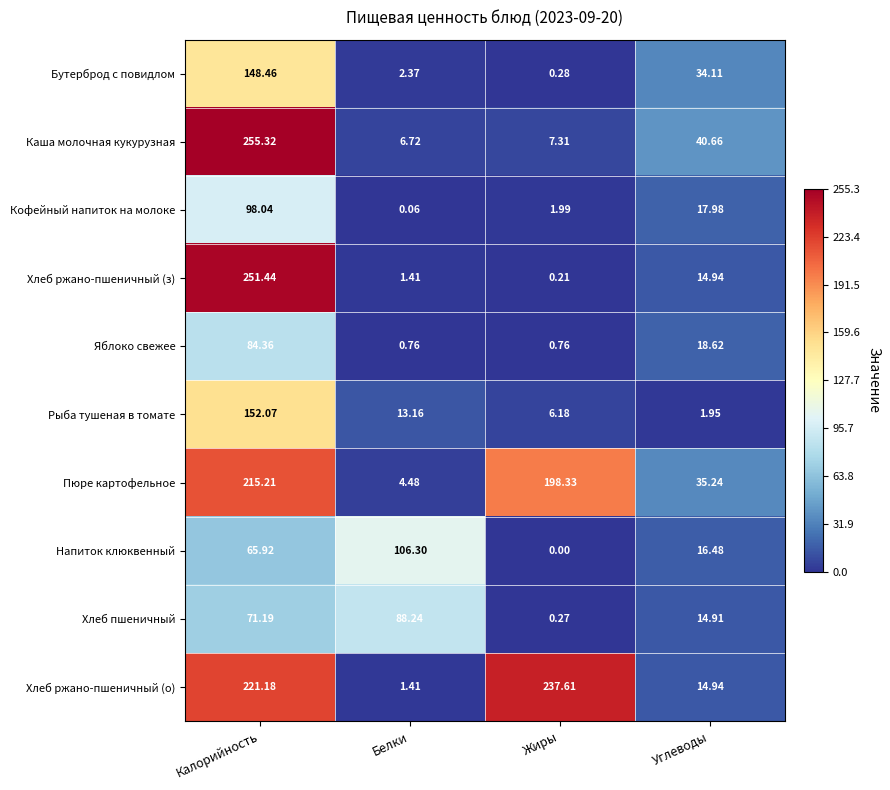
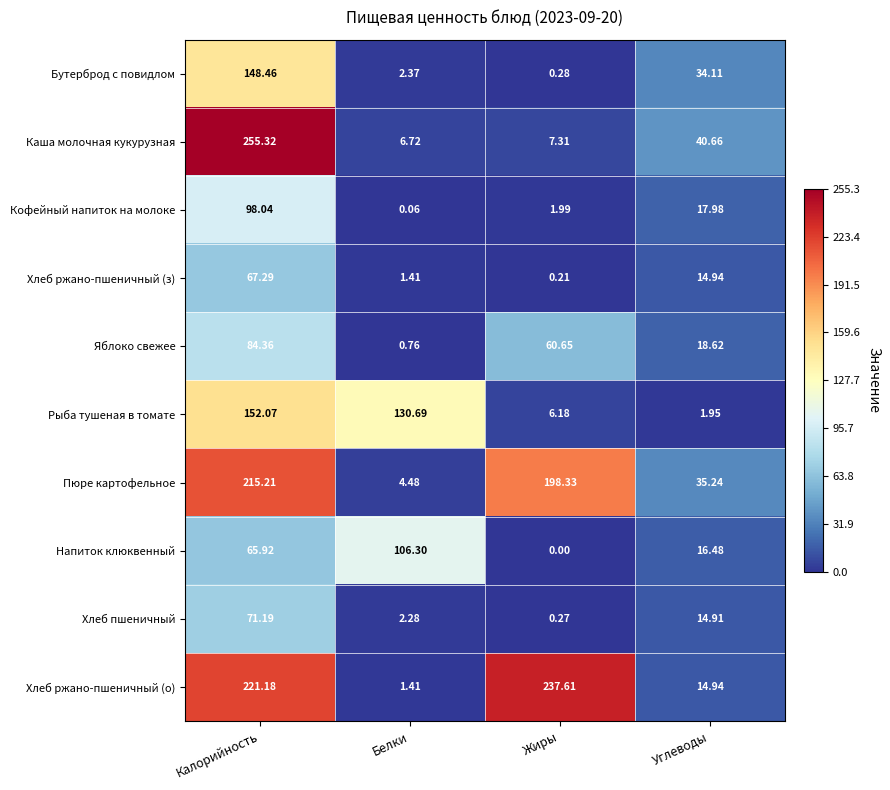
  {
    "Бутерброд с повидлом": {
      "Калорийность": 148.46,
      "Белки": 2.37,
      "Жиры": 0.28,
      "Углеводы": 34.11
    },
    "Каша молочная кукурузная": {
      "Калорийность": 255.32,
      "Белки": 6.72,
      "Жиры": 7.31,
      "Углеводы": 40.66
    },
    "Кофейный напиток на молоке": {
      "Калорийность": 98.04,
      "Белки": 0.06,
      "Жиры": 1.99,
      "Углеводы": 17.98
    },
    "Хлеб ржано-пшеничный (з)": {
-     "Калорийность": 251.44,
+     "Калорийность": 67.29,
      "Белки": 1.41,
      "Жиры": 0.21,
      "Углеводы": 14.94
    },
    "Яблоко свежее": {
      "Калорийность": 84.36,
      "Белки": 0.76,
-     "Жиры": 0.76,
+     "Жиры": 60.65,
      "Углеводы": 18.62
    },
    "Рыба тушеная в томате": {
      "Калорийность": 152.07,
-     "Белки": 13.16,
+     "Белки": 130.69,
      "Жиры": 6.18,
      "Углеводы": 1.95
    },
    "Пюре картофельное": {
      "Калорийность": 215.21,
      "Белки": 4.48,
      "Жиры": 198.33,
      "Углеводы": 35.24
    },
    "Напиток клюквенный": {
      "Калорийность": 65.92,
      "Белки": 106.30,
      "Жиры": 0.00,
      "Углеводы": 16.48
    },
    "Хлеб пшеничный": {
      "Калорийность": 71.19,
-     "Белки": 88.24,
+     "Белки": 2.28,
      "Жиры": 0.27,
      "Углеводы": 14.91
    },
    "Хлеб ржано-пшеничный (о)": {
      "Калорийность": 221.18,
      "Белки": 1.41,
      "Жиры": 237.61,
      "Углеводы": 14.94
    }
  }
